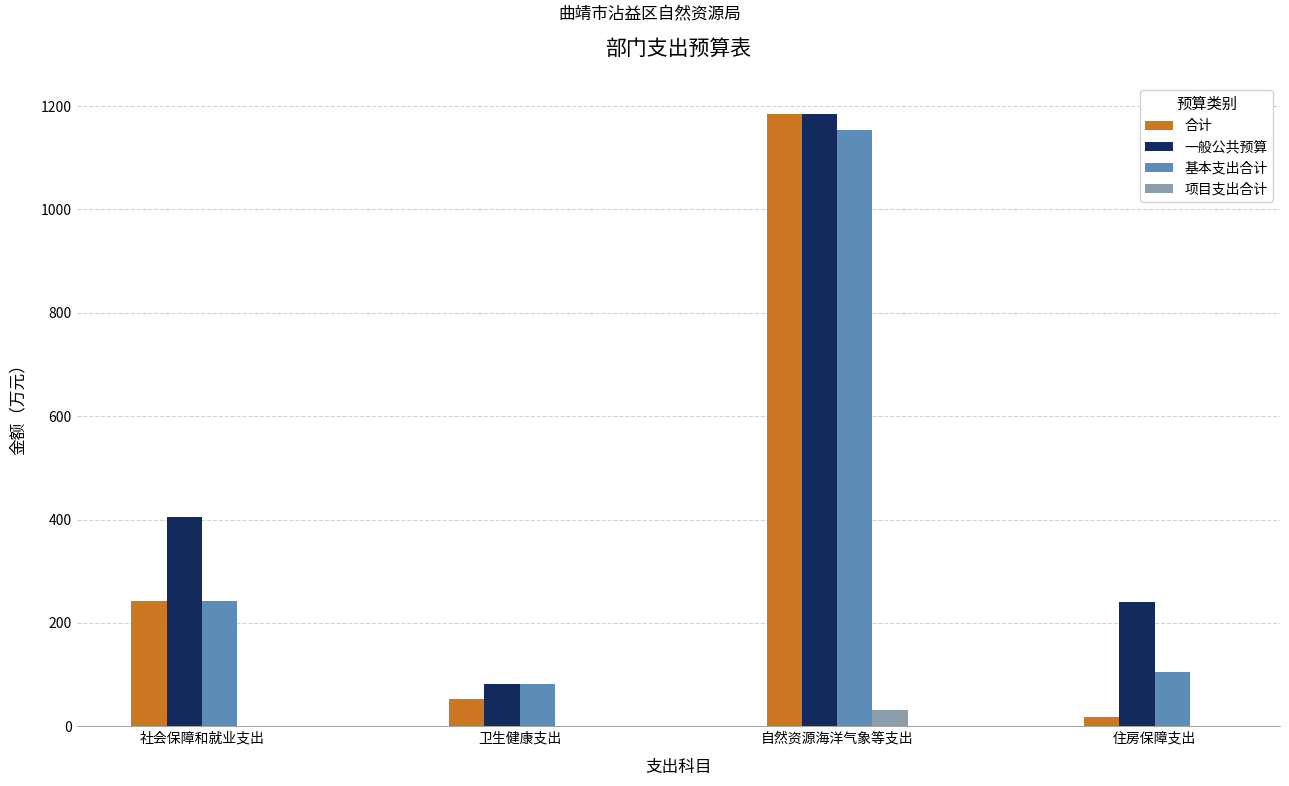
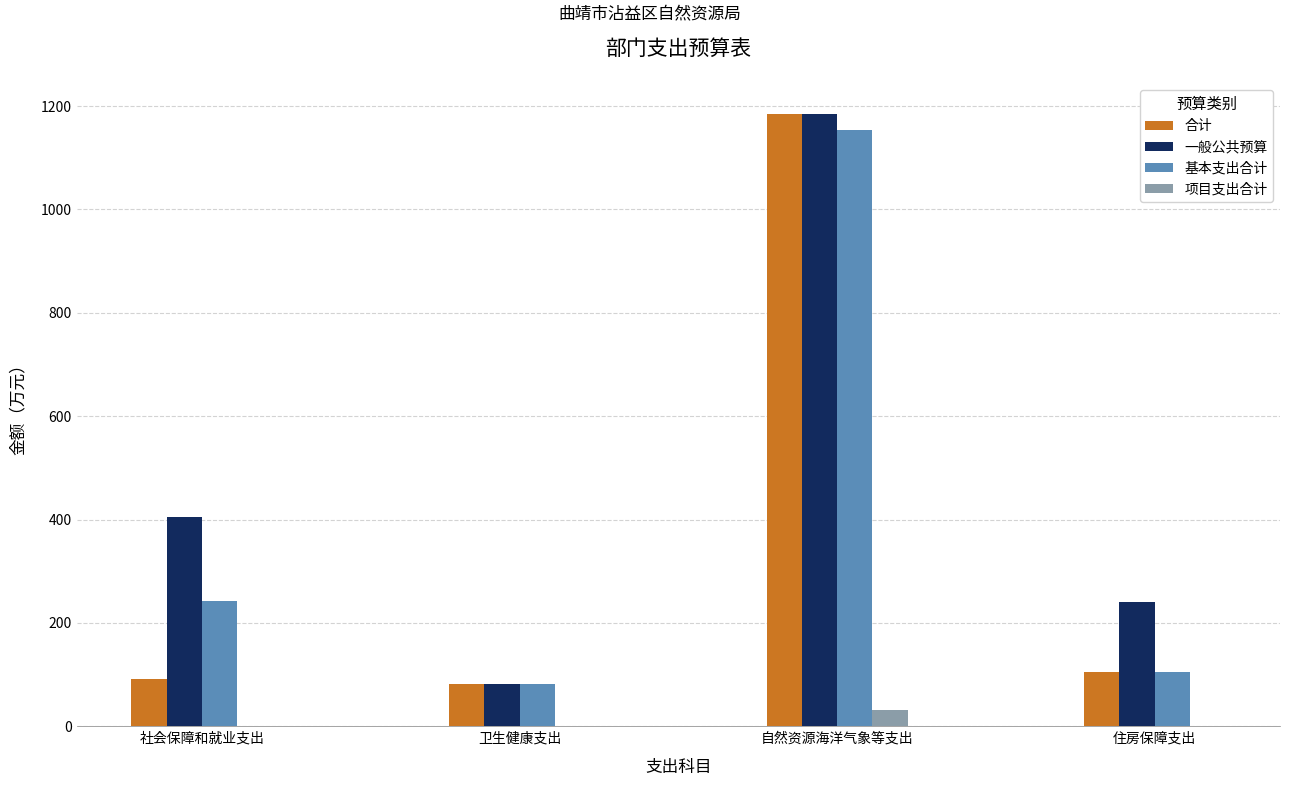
  {
    "合计": {
-     "社会保障和就业支出": 240,
-     "卫生健康支出": 50,
+     "社会保障和就业支出": 90,
+     "卫生健康支出": 80,
      "自然资源海洋气象等支出": 1190,
-     "住房保障支出": 20
+     "住房保障支出": 110
    },
    "一般公共预算": {
      "社会保障和就业支出": 410,
      "卫生健康支出": 80,
      "自然资源海洋气象等支出": 1190,
      "住房保障支出": 240
    }
  }
